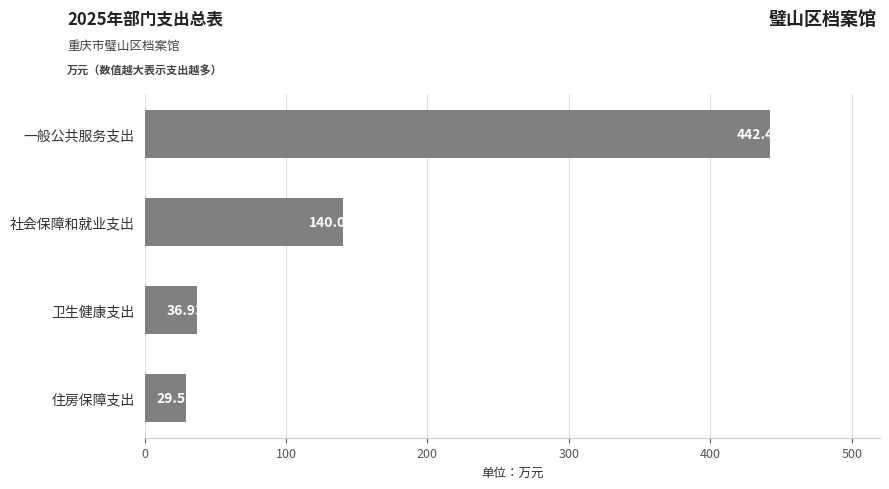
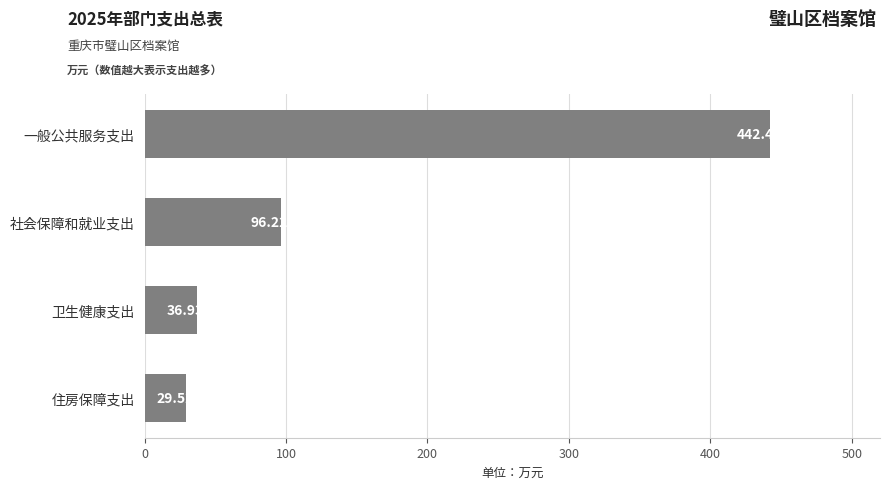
  {
    "一般公共服务支出": 442.43,
-   "社会保障和就业支出": 140.08,
+   "社会保障和就业支出": 96.22,
    "卫生健康支出": 36.93,
    "住房保障支出": 29.52
  }
